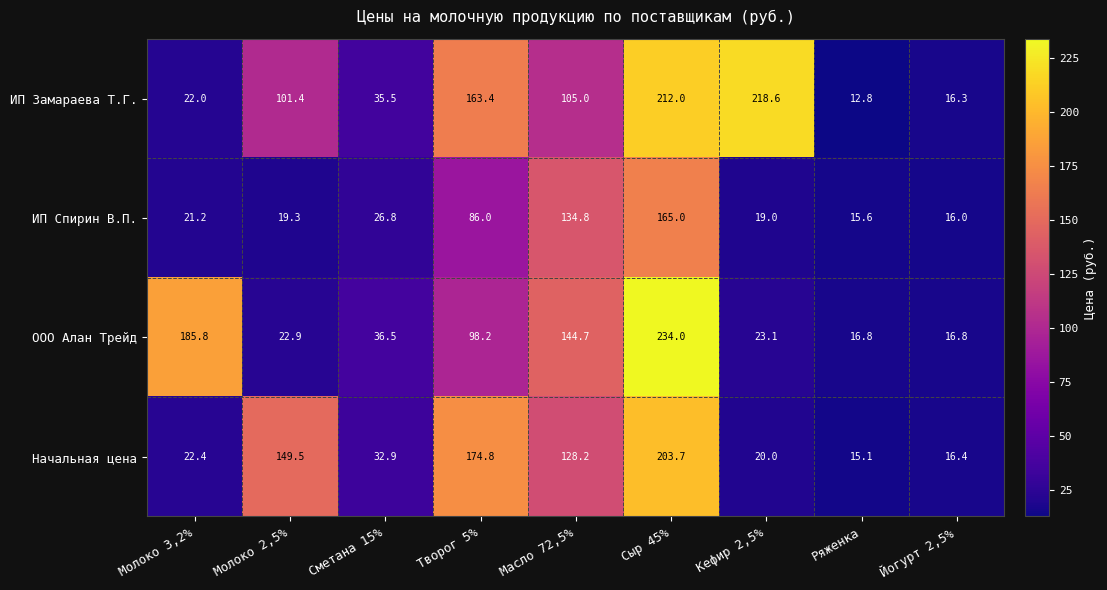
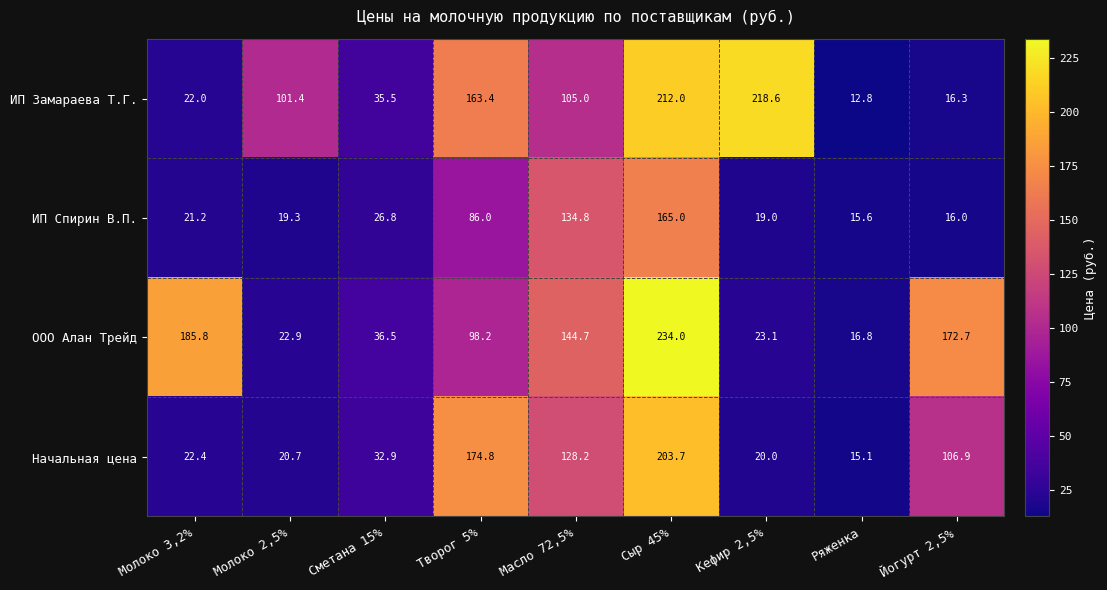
  {
    "ИП Замараева Т.Г.": {
      "Молоко 3,2%": 22.0,
      "Молоко 2,5%": 101.4,
      "Сметана 15%": 35.5,
      "Творог 5%": 163.4,
      "Масло 72,5%": 105.0,
      "Сыр 45%": 212.0,
      "Кефир 2,5%": 218.6,
      "Ряженка": 12.8,
      "Йогурт 2,5%": 16.3
    },
    "ИП Спирин В.П.": {
      "Молоко 3,2%": 21.2,
      "Молоко 2,5%": 19.3,
      "Сметана 15%": 26.8,
      "Творог 5%": 86.0,
      "Масло 72,5%": 134.8,
      "Сыр 45%": 165.0,
      "Кефир 2,5%": 19.0,
      "Ряженка": 15.6,
      "Йогурт 2,5%": 16.0
    },
    "ООО Алан Трейд": {
      "Молоко 3,2%": 185.8,
      "Молоко 2,5%": 22.9,
      "Сметана 15%": 36.5,
      "Творог 5%": 98.2,
      "Масло 72,5%": 144.7,
      "Сыр 45%": 234.0,
      "Кефир 2,5%": 23.1,
      "Ряженка": 16.8,
-     "Йогурт 2,5%": 16.8
+     "Йогурт 2,5%": 172.7
    },
    "Начальная цена": {
      "Молоко 3,2%": 22.4,
-     "Молоко 2,5%": 149.5,
+     "Молоко 2,5%": 20.7,
      "Сметана 15%": 32.9,
      "Творог 5%": 174.8,
      "Масло 72,5%": 128.2,
      "Сыр 45%": 203.7,
      "Кефир 2,5%": 20.0,
      "Ряженка": 15.1,
-     "Йогурт 2,5%": 16.4
+     "Йогурт 2,5%": 106.9
    }
  }
